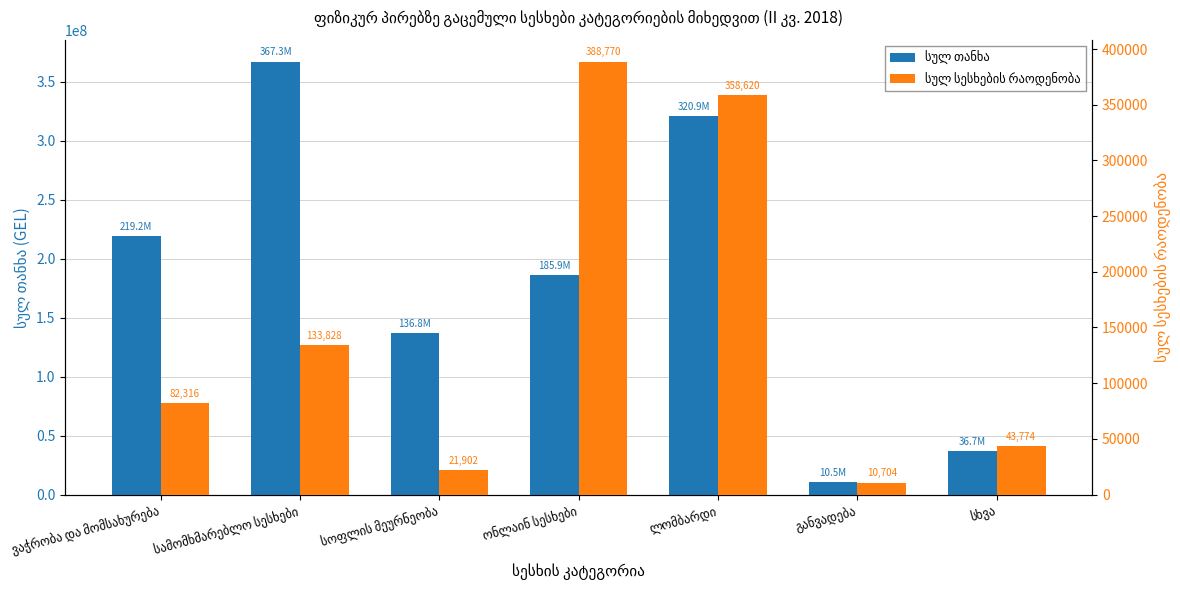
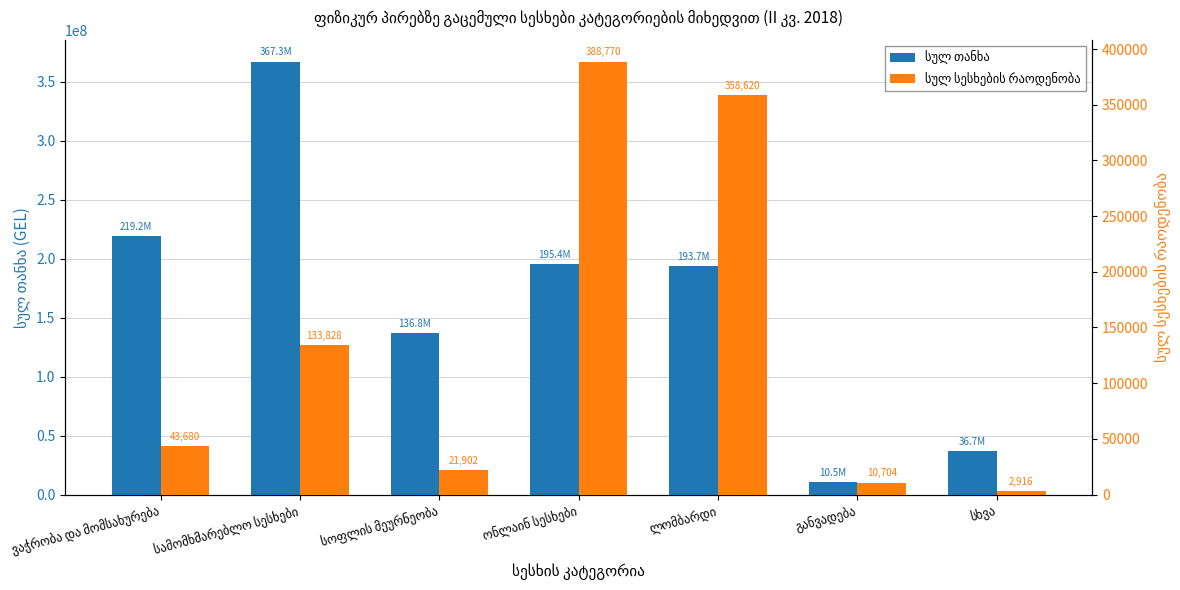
  {
    "სულ თანხა": {
      "ვაჭრობა და მომსახურება": "219.2M",
      "სამომხმარებლო სესხები": "367.3M",
      "სოფლის მეურნეობა": "136.8M",
-     "ონლაინ სესხები": "185.9M",
-     "ლომბარდი": "320.9M",
+     "ონლაინ სესხები": "195.4M",
+     "ლომბარდი": "193.7M",
      "განვადება": "10.5M",
      "სხვა": "36.7M"
    },
    "სულ სესხების რაოდენობა": {
-     "ვაჭრობა და მომსახურება": "82,316",
+     "ვაჭრობა და მომსახურება": "43,680",
      "სამომხმარებლო სესხები": "133,828",
      "სოფლის მეურნეობა": "21,902",
      "ონლაინ სესხები": "388,770",
      "ლომბარდი": "358,620",
      "განვადება": "10,704",
-     "სხვა": "43,774"
+     "სხვა": "2,916"
    }
  }
